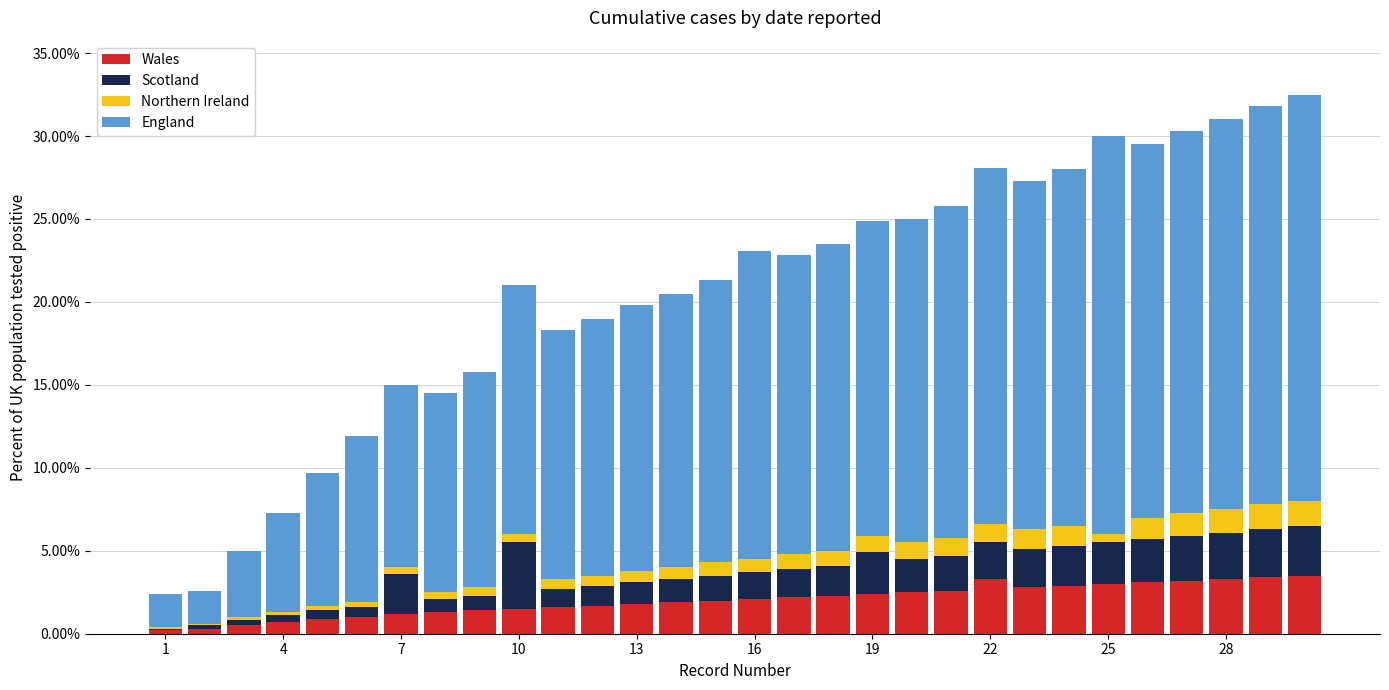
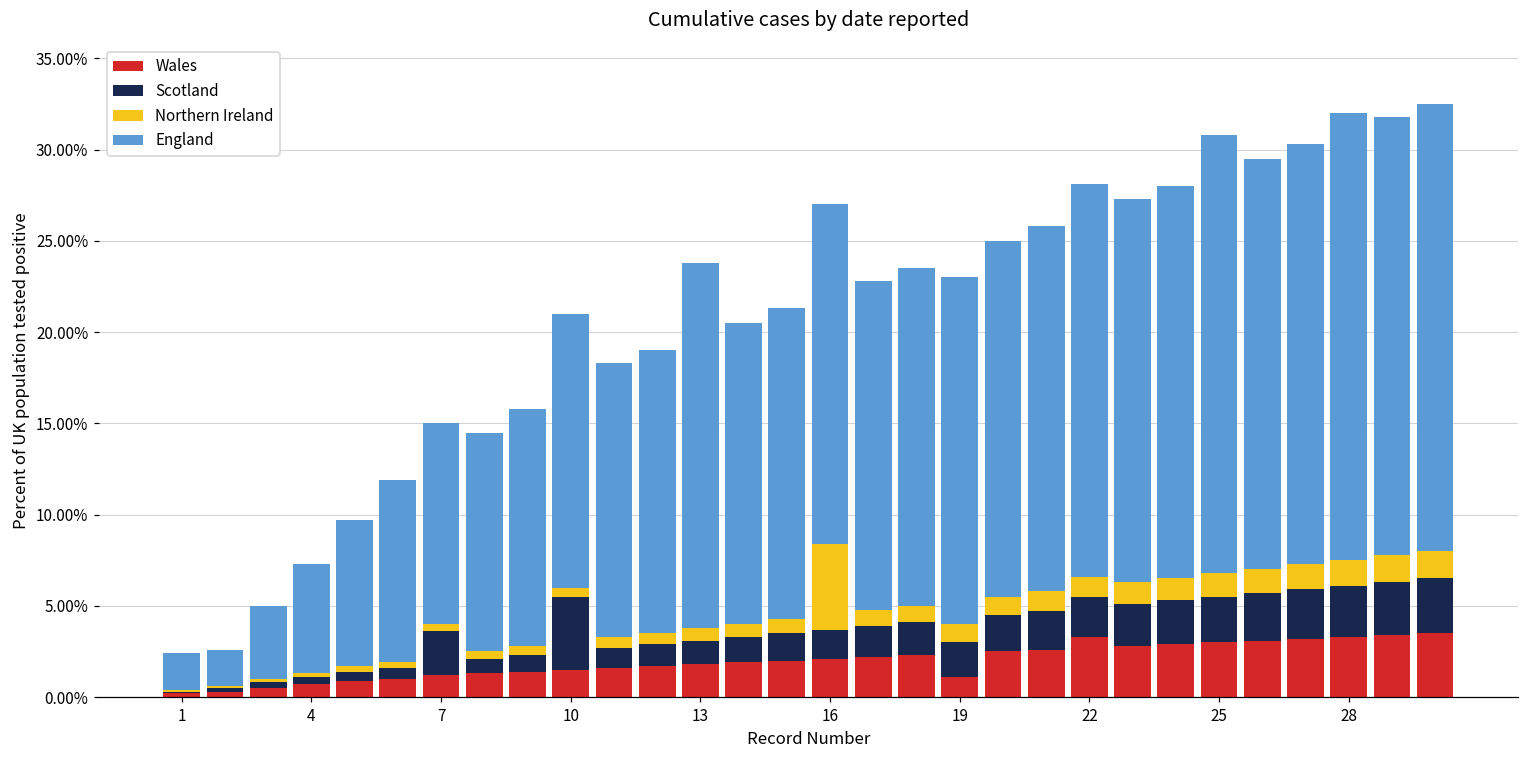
  {
    "Wales": {
      "1": "0.2%",
      "4": "0.7%",
      "7": "1.2%",
      "10": "1.5%",
      "13": "1.8%",
      "16": "2.1%",
-     "19": "2.4%",
+     "19": "1.1%",
      "22": "3.3%",
      "25": "3.0%",
      "28": "3.3%"
    },
    "Scotland": {
      "4": "0.4%",
      "7": "2.4%",
      "10": "4.0%",
      "13": "1.3%",
      "16": "1.6%",
-     "19": "2.5%",
+     "19": "1.9%",
      "22": "2.2%",
      "25": "2.5%",
      "28": "2.8%"
    },
    "Northern Ireland": {
      "4": "0.2%",
      "7": "0.4%",
      "10": "0.5%",
      "13": "0.7%",
-     "16": "0.8%",
+     "16": "4.7%",
      "19": "1.0%",
      "22": "1.1%",
-     "25": "0.5%",
+     "25": "1.3%",
      "28": "1.4%"
    },
    "England": {
      "1": "2.0%",
      "4": "6.0%",
      "7": "11.0%",
      "10": "15.0%",
-     "13": "16.0%",
+     "13": "20.0%",
      "16": "18.6%",
      "19": "19.0%",
      "22": "21.5%",
      "25": "24.0%",
-     "28": "23.5%"
+     "28": "24.5%"
    }
  }
